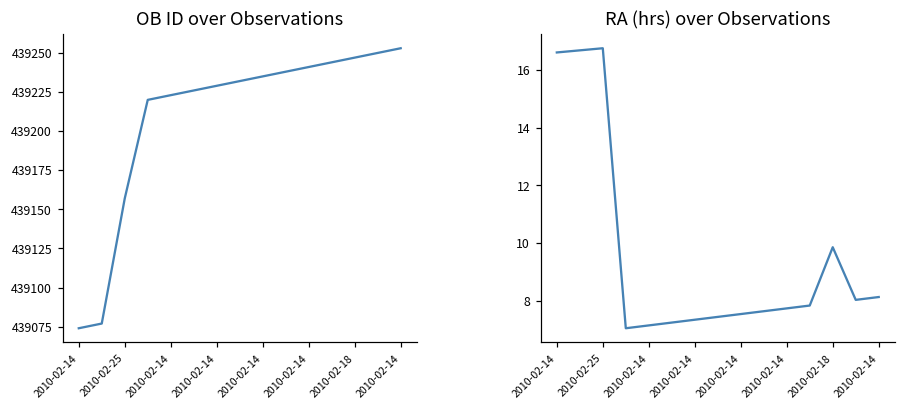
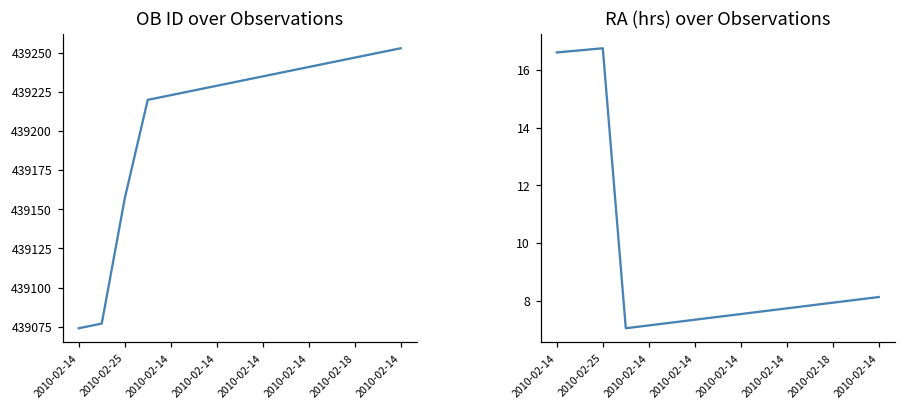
  {
    "OB ID over Observations": {
      "2010-02-25": 439157,
      "2010-02-18": 439247
    },
    "RA (hrs) over Observations": {
      "2010-02-25": 16.7,
-     "2010-02-18": 9.9
+     "2010-02-18": 7.9
    }
  }
